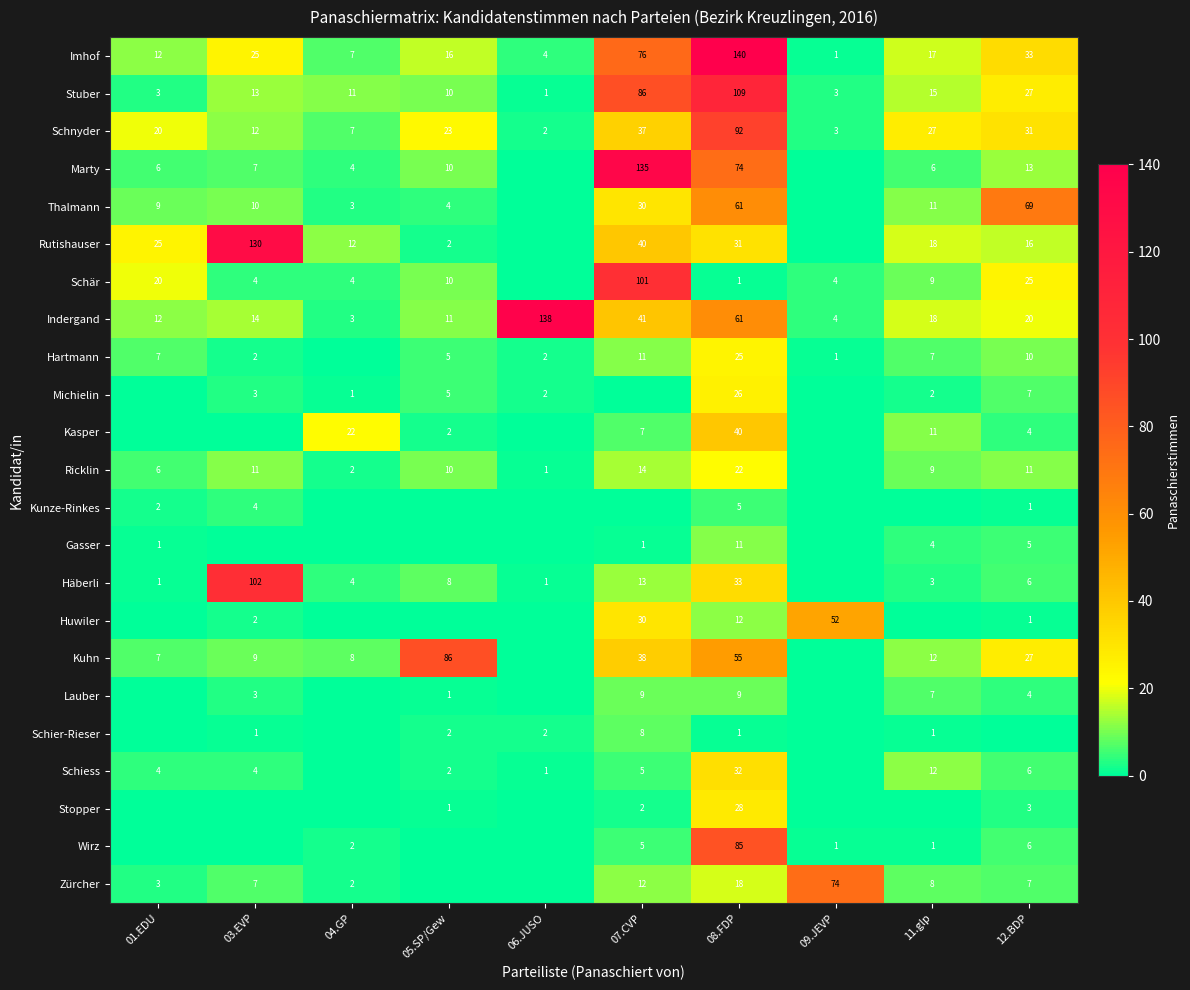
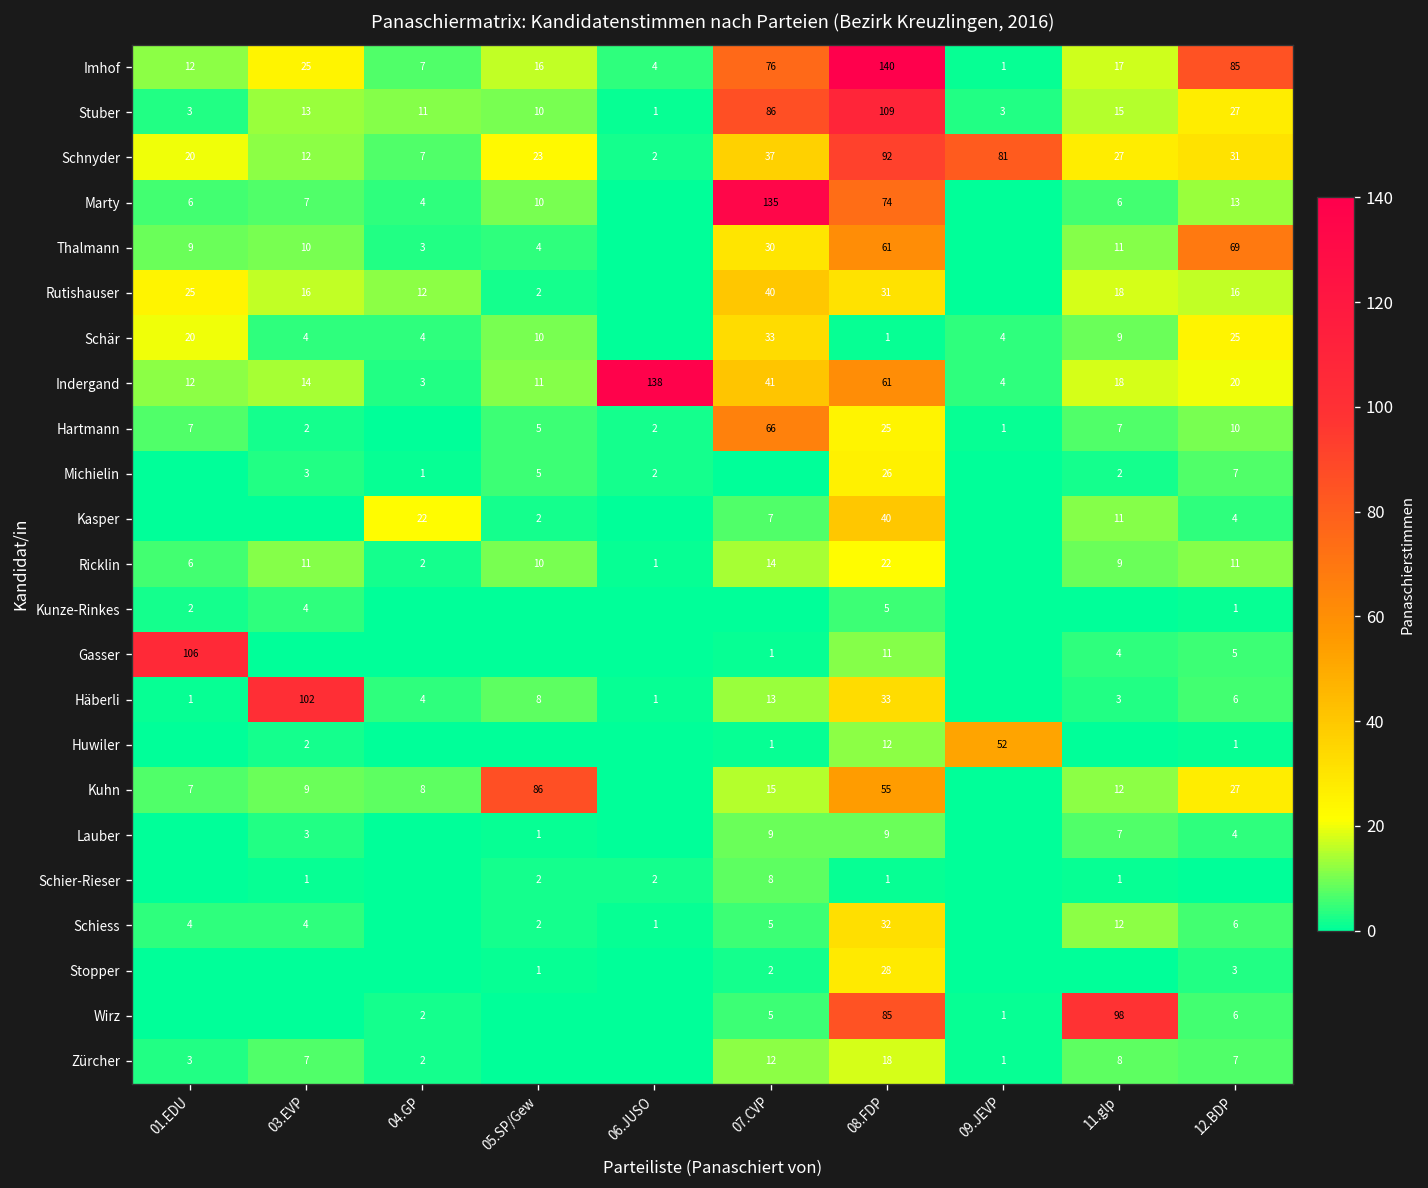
  {
    "Imhof": {
      "01.EDU": 12,
      "03.EVP": 25,
      "04.GP": 7,
      "05.SP/Gew": 16,
      "06.JUSO": 4,
      "07.CVP": 76,
      "08.FDP": 140,
      "09.JEVP": 1,
      "11.glp": 17,
-     "12.BDP": 33
+     "12.BDP": 85
    },
    "Stuber": {
      "01.EDU": 3,
      "03.EVP": 13,
      "04.GP": 11,
      "05.SP/Gew": 10,
      "06.JUSO": 1,
      "07.CVP": 86,
      "08.FDP": 109,
      "09.JEVP": 3,
      "11.glp": 15,
      "12.BDP": 27
    },
    "Schnyder": {
      "01.EDU": 20,
      "03.EVP": 12,
      "04.GP": 7,
      "05.SP/Gew": 23,
      "06.JUSO": 2,
      "07.CVP": 37,
      "08.FDP": 92,
-     "09.JEVP": 3,
+     "09.JEVP": 81,
      "11.glp": 27,
      "12.BDP": 31
    },
    "Marty": {
      "01.EDU": 6,
      "03.EVP": 7,
      "04.GP": 4,
      "05.SP/Gew": 10,
      "07.CVP": 135,
      "08.FDP": 74,
      "11.glp": 6,
      "12.BDP": 13
    },
    "Thalmann": {
      "01.EDU": 9,
      "03.EVP": 10,
      "04.GP": 3,
      "05.SP/Gew": 4,
      "07.CVP": 30,
      "08.FDP": 61,
      "11.glp": 11,
      "12.BDP": 69
    },
    "Rutishauser": {
      "01.EDU": 25,
-     "03.EVP": 130,
+     "03.EVP": 16,
      "04.GP": 12,
      "05.SP/Gew": 2,
      "07.CVP": 40,
      "08.FDP": 31,
      "11.glp": 18,
      "12.BDP": 16
    },
    "Schär": {
      "01.EDU": 20,
      "03.EVP": 4,
      "04.GP": 4,
      "05.SP/Gew": 10,
-     "07.CVP": 101,
+     "07.CVP": 33,
      "08.FDP": 1,
      "09.JEVP": 4,
      "11.glp": 9,
      "12.BDP": 25
    },
    "Indergand": {
      "01.EDU": 12,
      "03.EVP": 14,
      "04.GP": 3,
      "05.SP/Gew": 11,
      "06.JUSO": 138,
      "07.CVP": 41,
      "08.FDP": 61,
      "09.JEVP": 4,
      "11.glp": 18,
      "12.BDP": 20
    },
    "Hartmann": {
      "01.EDU": 7,
      "03.EVP": 2,
      "05.SP/Gew": 5,
      "06.JUSO": 2,
-     "07.CVP": 11,
+     "07.CVP": 66,
      "08.FDP": 25,
      "09.JEVP": 1,
      "11.glp": 7,
      "12.BDP": 10
    },
    "Michielin": {
      "03.EVP": 3,
      "04.GP": 1,
      "05.SP/Gew": 5,
      "06.JUSO": 2,
      "08.FDP": 26,
      "11.glp": 2,
      "12.BDP": 7
    },
    "Kasper": {
      "04.GP": 22,
      "05.SP/Gew": 2,
      "07.CVP": 7,
      "08.FDP": 40,
      "11.glp": 11,
      "12.BDP": 4
    },
    "Ricklin": {
      "01.EDU": 6,
      "03.EVP": 11,
      "04.GP": 2,
      "05.SP/Gew": 10,
      "06.JUSO": 1,
      "07.CVP": 14,
      "08.FDP": 22,
      "11.glp": 9,
      "12.BDP": 11
    },
    "Kunze-Rinkes": {
      "01.EDU": 2,
      "03.EVP": 4,
      "08.FDP": 5,
      "12.BDP": 1
    },
    "Gasser": {
-     "01.EDU": 1,
+     "01.EDU": 106,
      "07.CVP": 1,
      "08.FDP": 11,
      "11.glp": 4,
      "12.BDP": 5
    },
    "Häberli": {
      "01.EDU": 1,
      "03.EVP": 102,
      "04.GP": 4,
      "05.SP/Gew": 8,
      "06.JUSO": 1,
      "07.CVP": 13,
      "08.FDP": 33,
      "11.glp": 3,
      "12.BDP": 6
    },
    "Huwiler": {
      "03.EVP": 2,
-     "07.CVP": 30,
+     "07.CVP": 1,
      "08.FDP": 12,
      "09.JEVP": 52,
      "12.BDP": 1
    },
    "Kuhn": {
      "01.EDU": 7,
      "03.EVP": 9,
      "04.GP": 8,
      "05.SP/Gew": 86,
-     "07.CVP": 38,
+     "07.CVP": 15,
      "08.FDP": 55,
      "11.glp": 12,
      "12.BDP": 27
    },
    "Lauber": {
      "03.EVP": 3,
      "05.SP/Gew": 1,
      "07.CVP": 9,
      "08.FDP": 9,
      "11.glp": 7,
      "12.BDP": 4
    },
    "Schier-Rieser": {
      "03.EVP": 1,
      "05.SP/Gew": 2,
      "06.JUSO": 2,
      "07.CVP": 8,
      "08.FDP": 1,
      "11.glp": 1
    },
    "Schiess": {
      "01.EDU": 4,
      "03.EVP": 4,
      "05.SP/Gew": 2,
      "06.JUSO": 1,
      "07.CVP": 5,
      "08.FDP": 32,
      "11.glp": 12,
      "12.BDP": 6
    },
    "Stopper": {
      "05.SP/Gew": 1,
      "07.CVP": 2,
      "08.FDP": 28,
      "12.BDP": 3
    },
    "Wirz": {
      "04.GP": 2,
      "07.CVP": 5,
      "08.FDP": 85,
      "09.JEVP": 1,
-     "11.glp": 1,
+     "11.glp": 98,
      "12.BDP": 6
    },
    "Zürcher": {
      "01.EDU": 3,
      "03.EVP": 7,
      "04.GP": 2,
      "07.CVP": 12,
      "08.FDP": 18,
-     "09.JEVP": 74,
+     "09.JEVP": 1,
      "11.glp": 8,
      "12.BDP": 7
    }
  }
